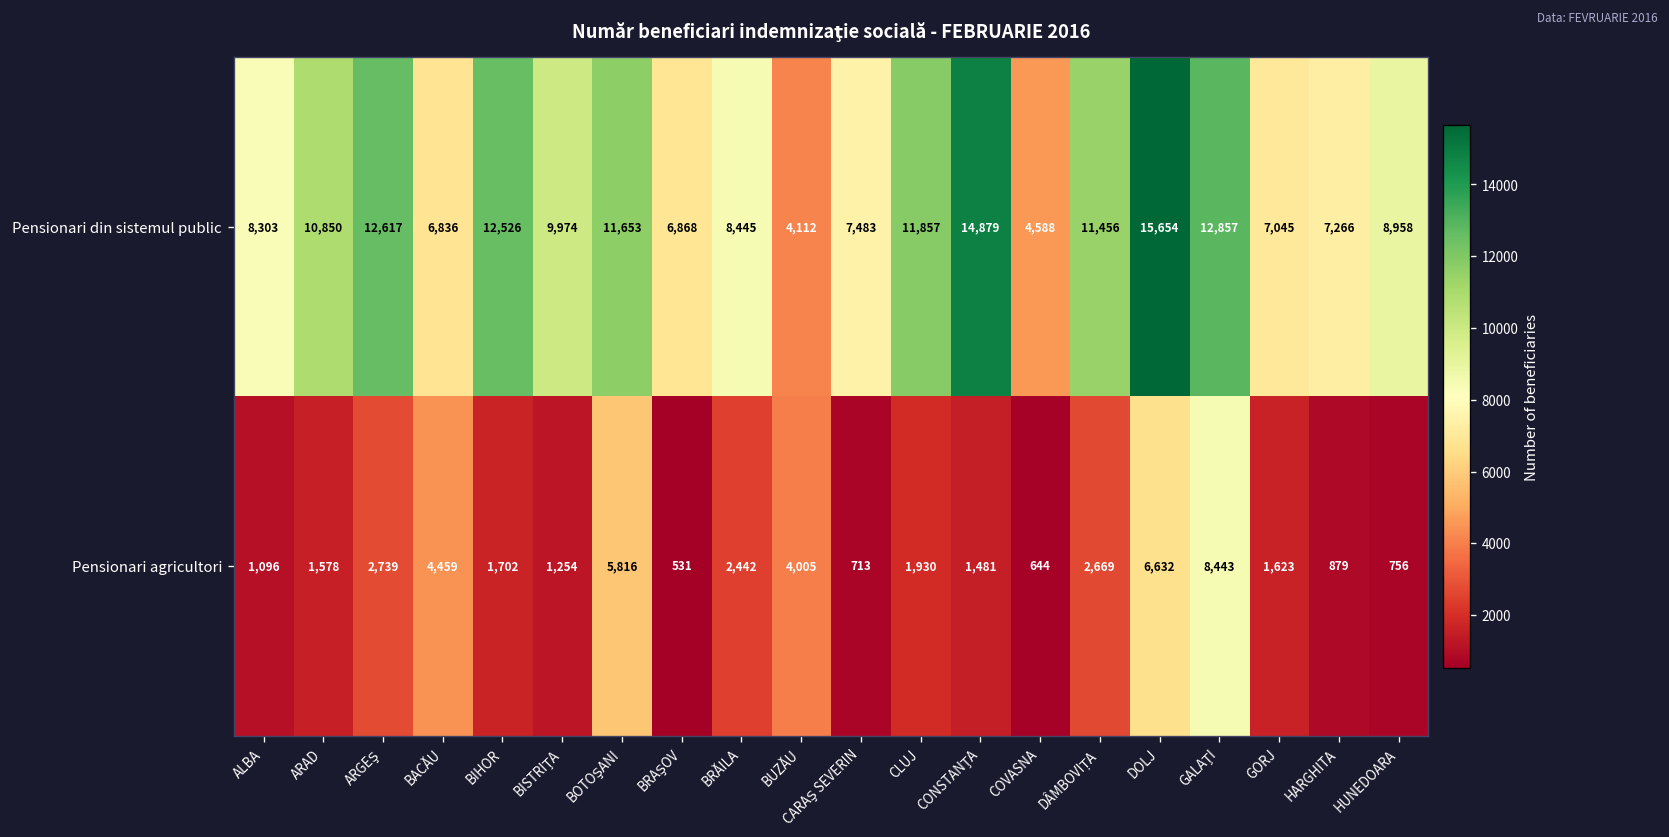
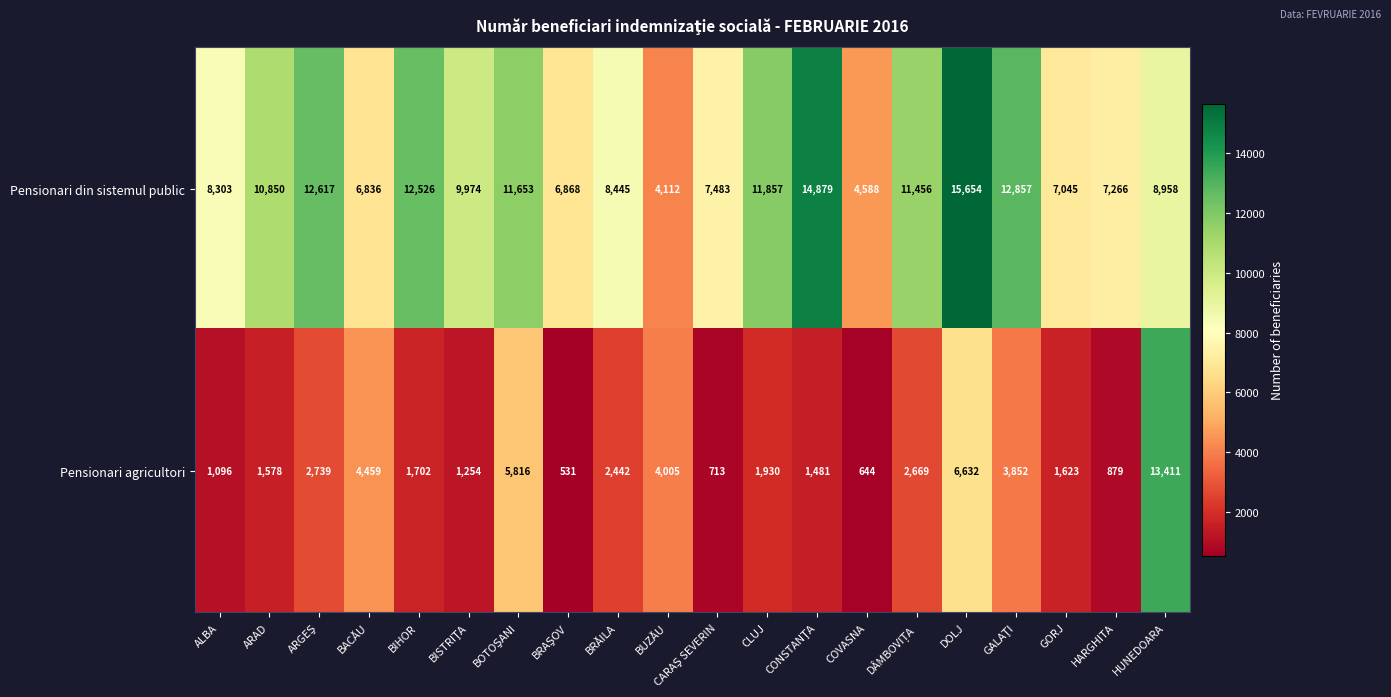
  {
    "Pensionari din sistemul public": {
      "ALBA": "8,303",
      "ARAD": "10,850",
      "ARGEŞ": "12,617",
      "BACĂU": "6,836",
      "BIHOR": "12,526",
      "BISTRIŢA": "9,974",
      "BOTOŞANI": "11,653",
      "BRAŞOV": "6,868",
      "BRĂILA": "8,445",
      "BUZĂU": "4,112",
      "CARAŞ SEVERIN": "7,483",
      "CLUJ": "11,857",
      "CONSTANŢA": "14,879",
      "COVASNA": "4,588",
      "DÂMBOVIȚA": "11,456",
      "DOLJ": "15,654",
      "GALAŢI": "12,857",
      "GORJ": "7,045",
      "HARGHITA": "7,266",
      "HUNEDOARA": "8,958"
    },
    "Pensionari agricultori": {
      "ALBA": "1,096",
      "ARAD": "1,578",
      "ARGEŞ": "2,739",
      "BACĂU": "4,459",
      "BIHOR": "1,702",
      "BISTRIŢA": "1,254",
      "BOTOŞANI": "5,816",
      "BRAŞOV": "531",
      "BRĂILA": "2,442",
      "BUZĂU": "4,005",
      "CARAŞ SEVERIN": "713",
      "CLUJ": "1,930",
      "CONSTANŢA": "1,481",
      "COVASNA": "644",
      "DÂMBOVIȚA": "2,669",
      "DOLJ": "6,632",
-     "GALAŢI": "8,443",
+     "GALAŢI": "3,852",
      "GORJ": "1,623",
      "HARGHITA": "879",
-     "HUNEDOARA": "756"
+     "HUNEDOARA": "13,411"
    }
  }
